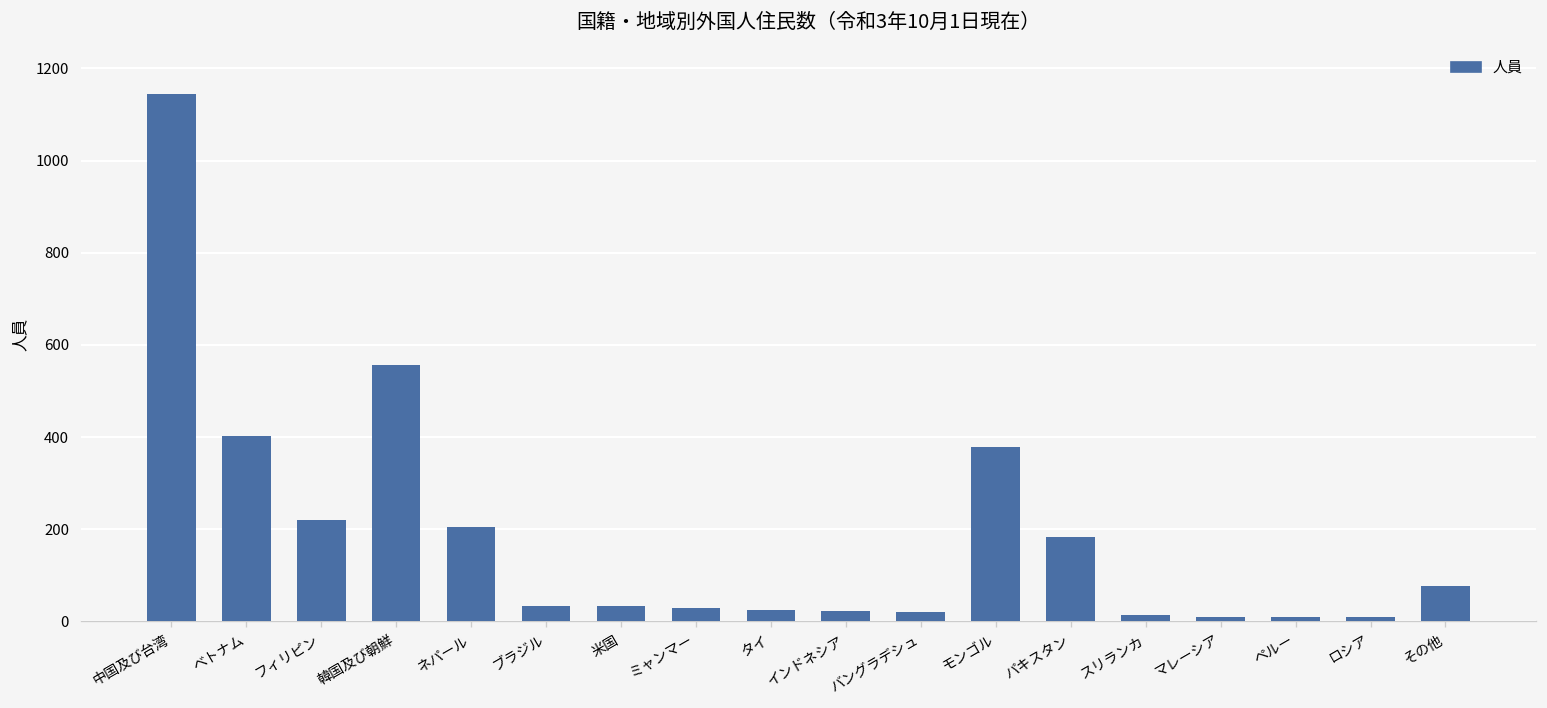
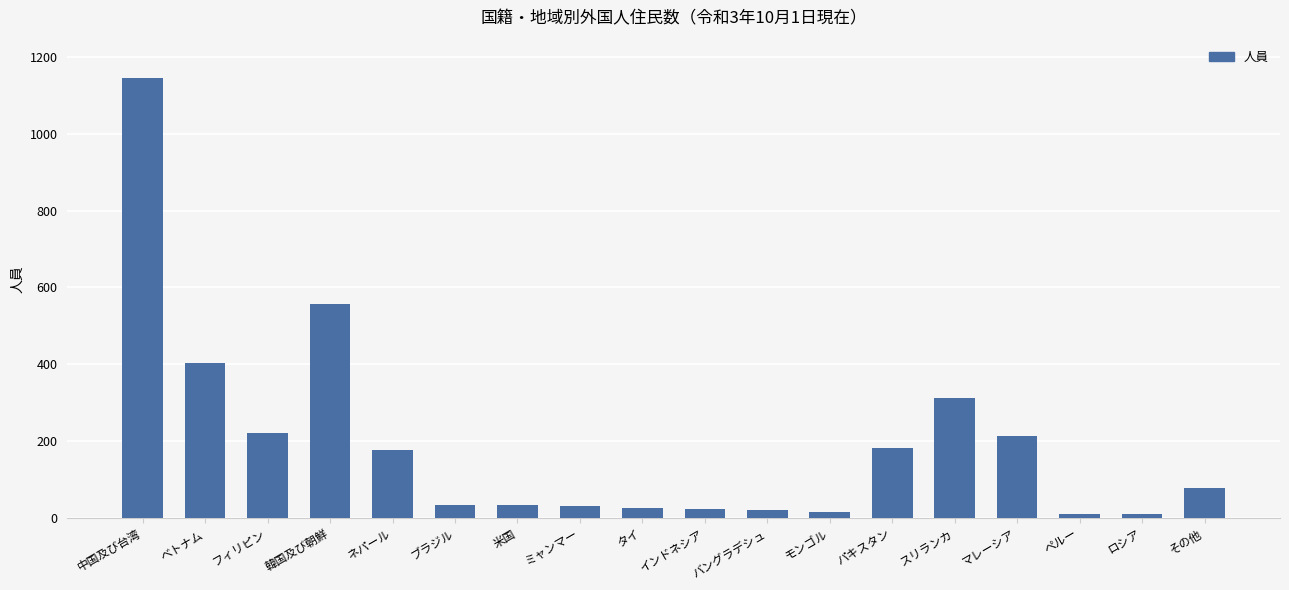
  {
    "中国及び台湾": 1150,
    "ベトナム": 400,
    "フィリピン": 220,
    "韓国及び朝鮮": 560,
-   "ネパール": 210,
+   "ネパール": 180,
    "ブラジル": 30,
    "米国": 30,
    "ミャンマー": 30,
    "タイ": 30,
    "インドネシア": 20,
    "バングラデシュ": 20,
-   "モンゴル": 380,
+   "モンゴル": 20,
    "パキスタン": 180,
-   "スリランカ": 10,
-   "マレーシア": 10,
+   "スリランカ": 310,
+   "マレーシア": 210,
    "ペルー": 10,
    "ロシア": 10,
    "その他": 80
  }
